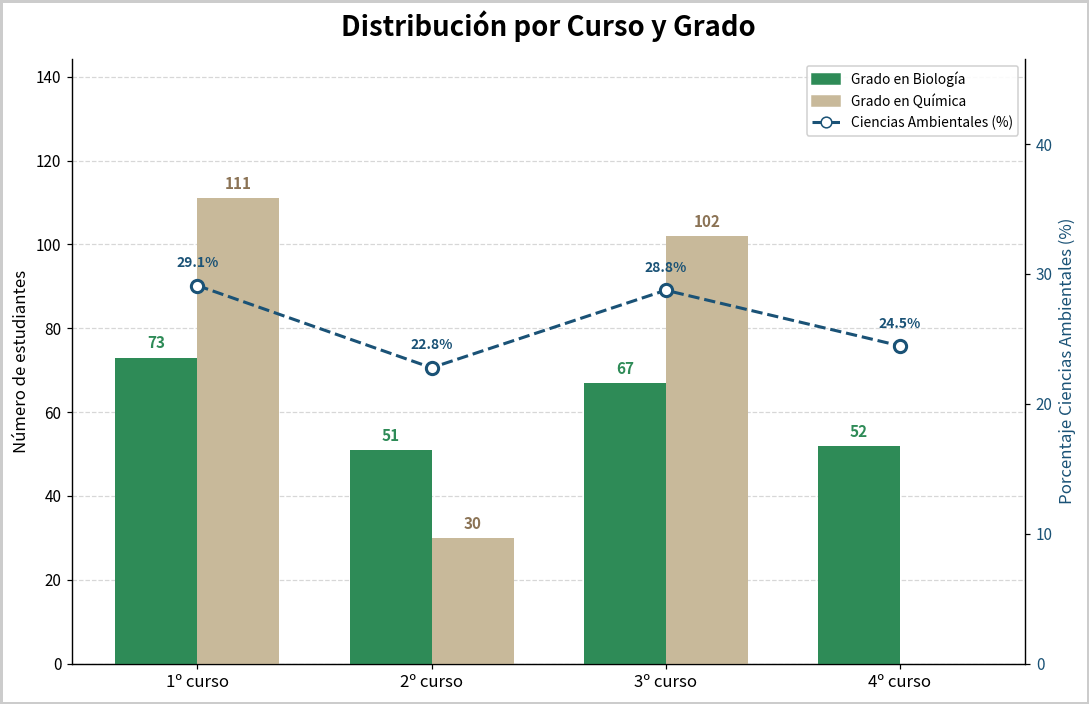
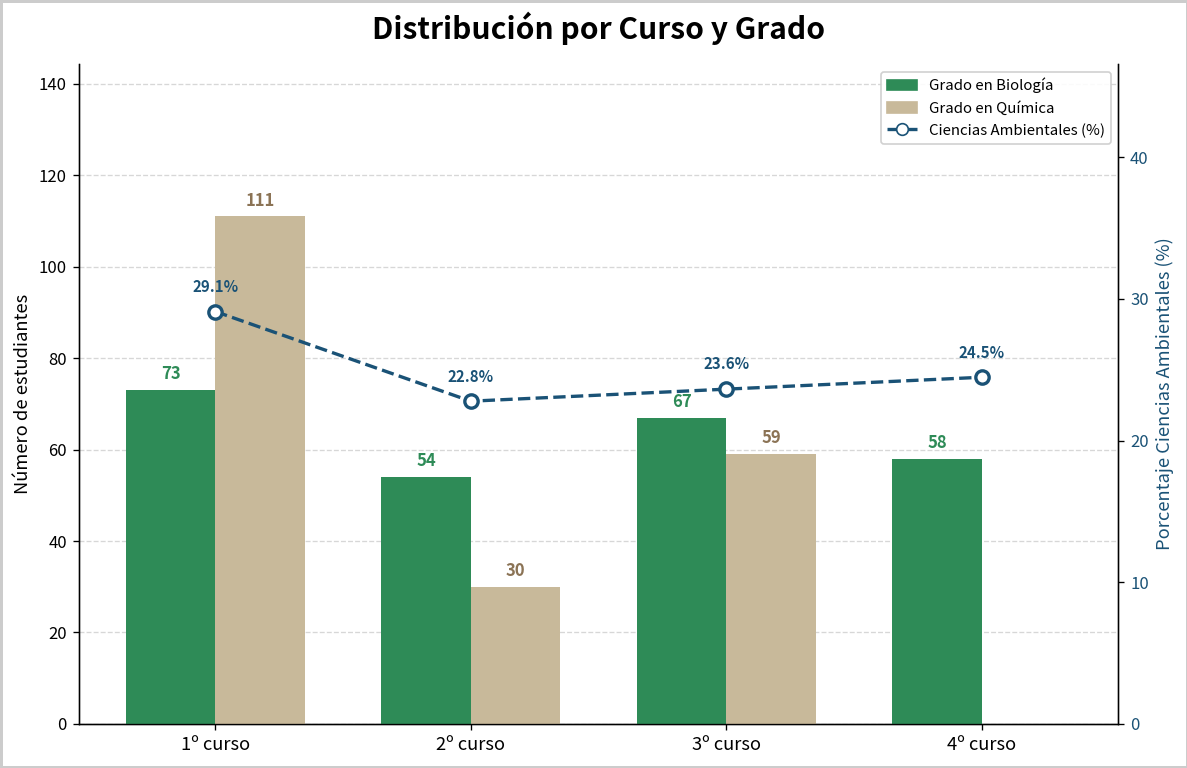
  {
    "Grado en Biología": {
      "1º curso": "73",
-     "2º curso": "51",
+     "2º curso": "54",
      "3º curso": "67",
-     "4º curso": "52"
+     "4º curso": "58"
    },
    "Grado en Química": {
      "1º curso": "111",
      "2º curso": "30",
-     "3º curso": "102"
+     "3º curso": "59"
    },
    "Ciencias Ambientales (%)": {
      "1º curso": "29.1%",
      "2º curso": "22.8%",
-     "3º curso": "28.8%",
+     "3º curso": "23.6%",
      "4º curso": "24.5%"
    }
  }
